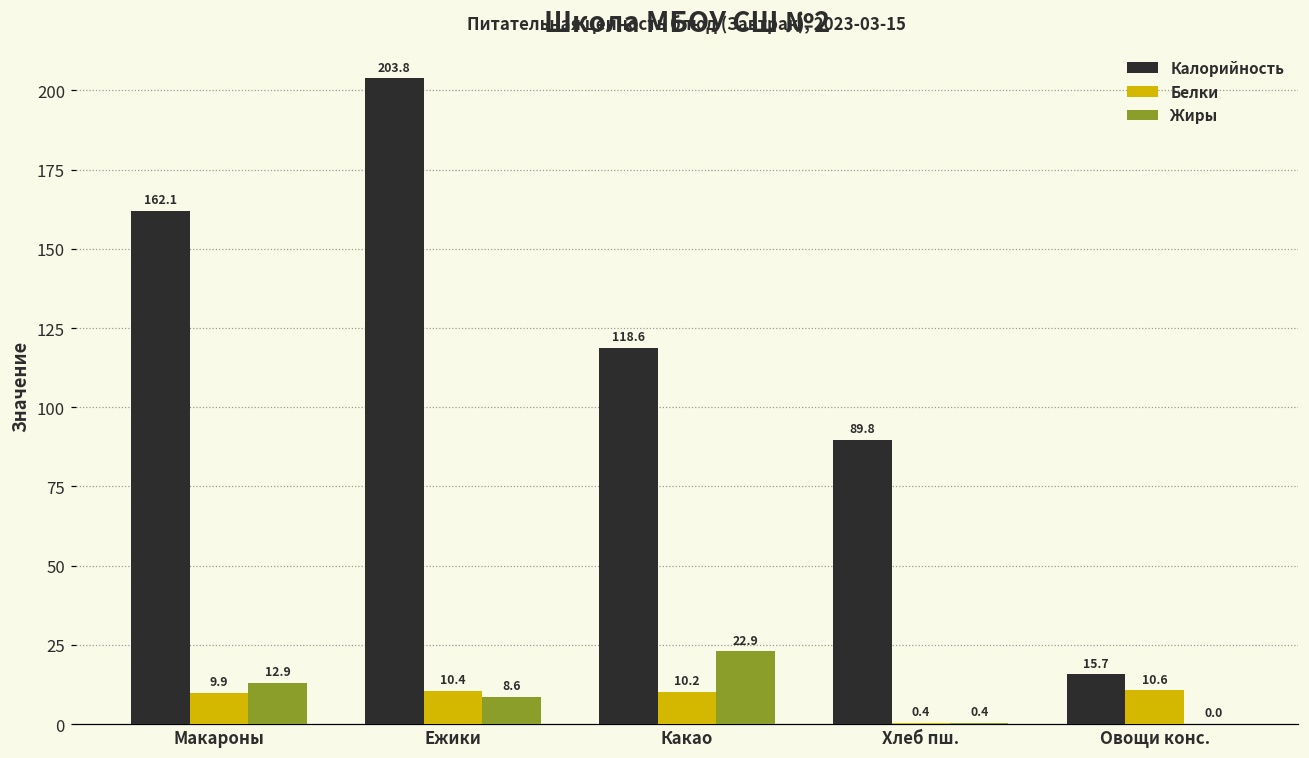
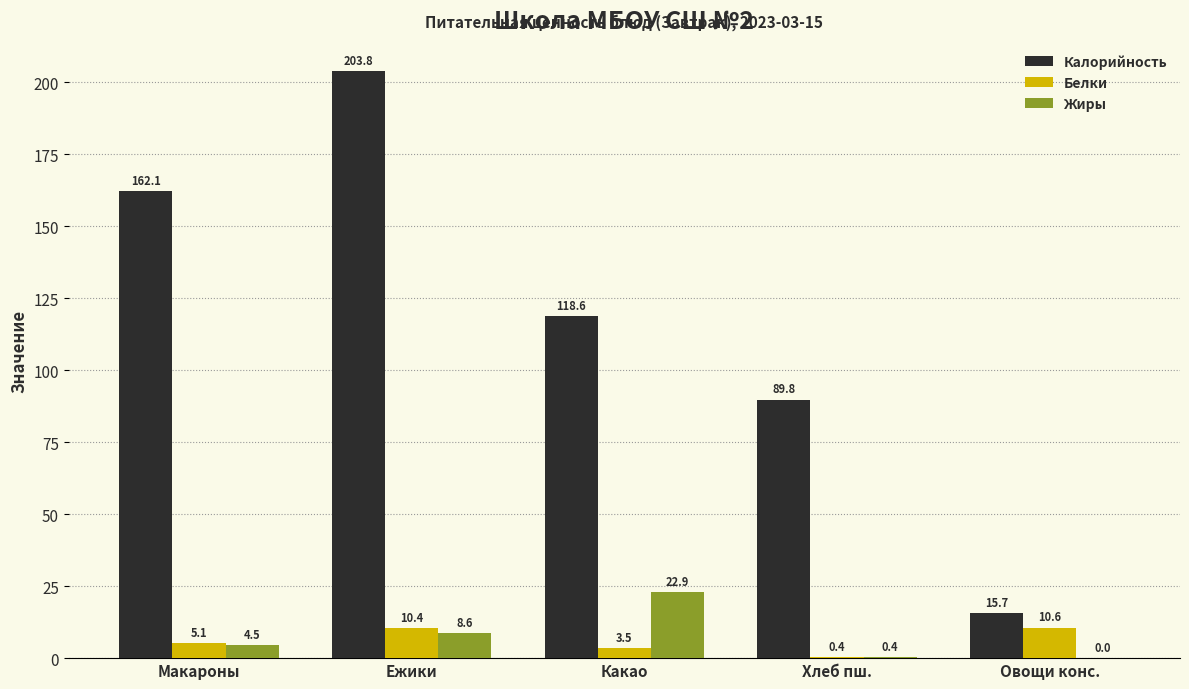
  {
    "Калорийность": {
      "Макароны": 162.1,
      "Ежики": 203.8,
      "Какао": 118.6,
      "Хлеб пш.": 89.8,
      "Овощи конс.": 15.7
    },
    "Белки": {
-     "Макароны": 9.9,
+     "Макароны": 5.1,
      "Ежики": 10.4,
-     "Какао": 10.2,
+     "Какао": 3.5,
      "Хлеб пш.": 0.4,
      "Овощи конс.": 10.6
    },
    "Жиры": {
-     "Макароны": 12.9,
+     "Макароны": 4.5,
      "Ежики": 8.6,
      "Какао": 22.9,
      "Хлеб пш.": 0.4,
      "Овощи конс.": 0.0
    }
  }
